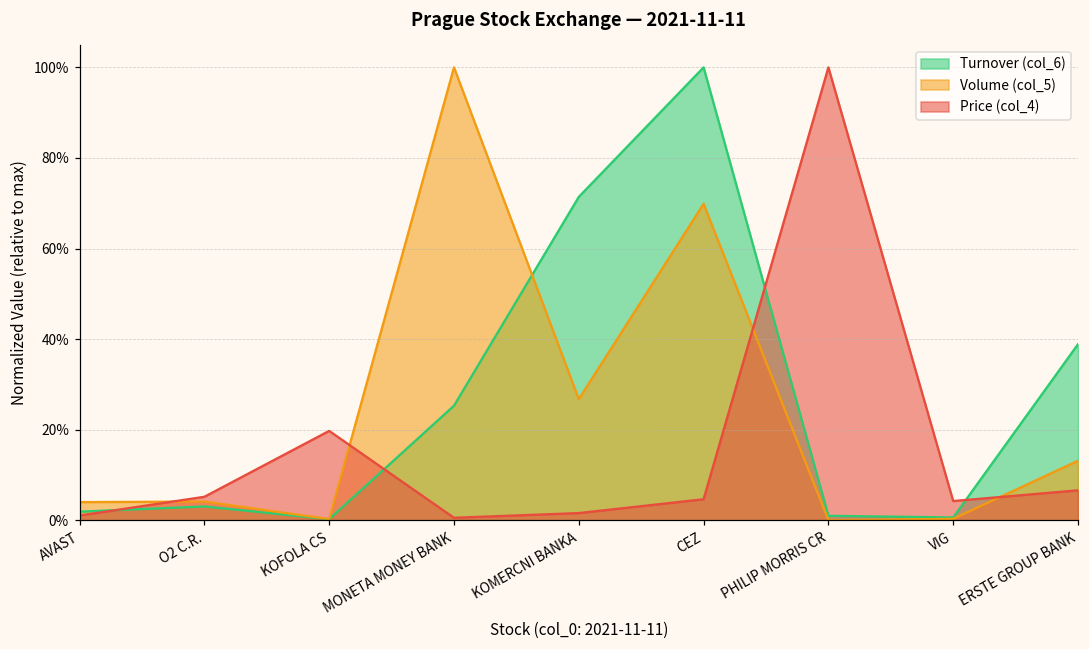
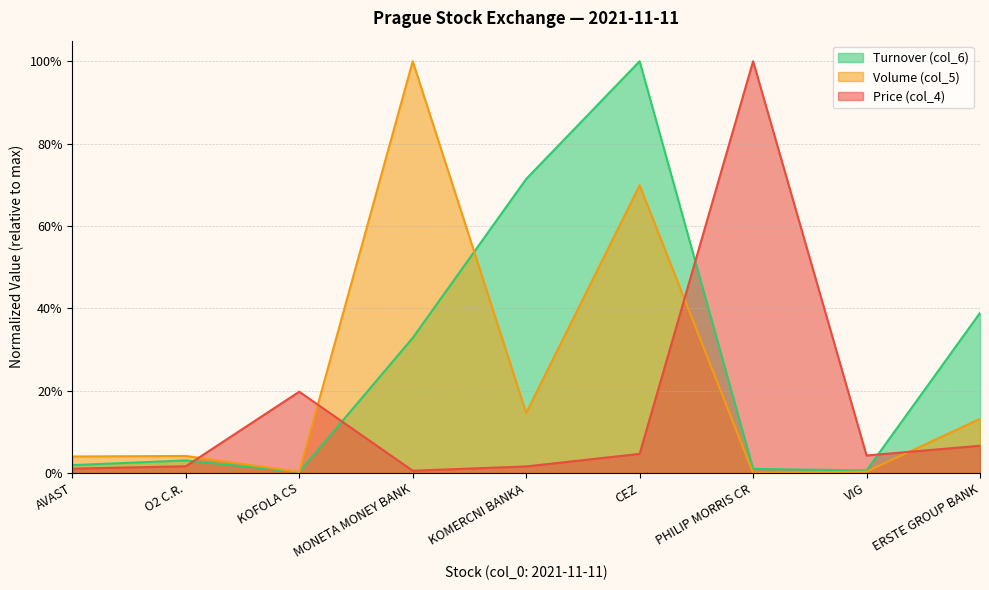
  {
    "Turnover (col_6)": {
      "AVAST": "2%",
      "O2 C.R.": "3%",
-     "MONETA MONEY BANK": "25%",
+     "MONETA MONEY BANK": "33%",
      "KOMERCNI BANKA": "71%",
      "CEZ": "100%",
      "PHILIP MORRIS CR": "1%",
      "ERSTE GROUP BANK": "39%"
    },
    "Volume (col_5)": {
      "AVAST": "4%",
      "O2 C.R.": "4%",
      "MONETA MONEY BANK": "100%",
-     "KOMERCNI BANKA": "27%",
+     "KOMERCNI BANKA": "15%",
      "CEZ": "70%",
      "PHILIP MORRIS CR": "0%",
      "ERSTE GROUP BANK": "13%"
    },
    "Price (col_4)": {
      "AVAST": "1%",
-     "O2 C.R.": "5%",
+     "O2 C.R.": "2%",
      "KOFOLA CS": "20%",
      "MONETA MONEY BANK": "1%",
      "KOMERCNI BANKA": "2%",
      "CEZ": "5%",
      "PHILIP MORRIS CR": "100%",
      "VIG": "4%",
      "ERSTE GROUP BANK": "7%"
    }
  }
